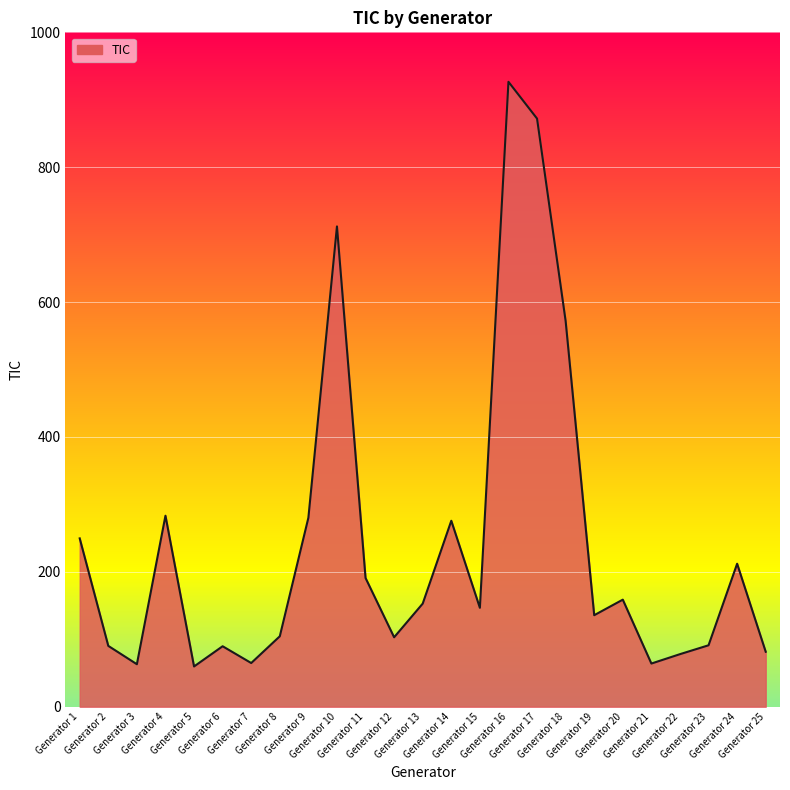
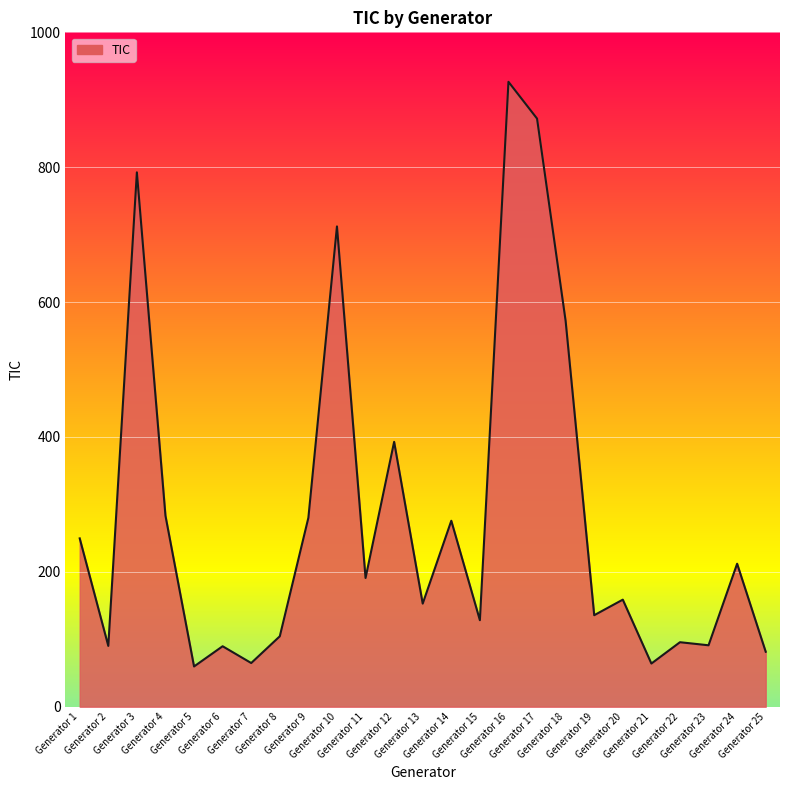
  {
    "Generator 1": 250,
    "Generator 2": 90,
-   "Generator 3": 60,
+   "Generator 3": 790,
    "Generator 4": 280,
    "Generator 5": 60,
    "Generator 6": 90,
    "Generator 7": 60,
    "Generator 8": 100,
    "Generator 9": 280,
    "Generator 10": 710,
    "Generator 11": 190,
-   "Generator 12": 100,
+   "Generator 12": 390,
    "Generator 13": 150,
    "Generator 14": 280,
-   "Generator 15": 150,
+   "Generator 15": 130,
    "Generator 16": 930,
    "Generator 17": 870,
    "Generator 18": 570,
    "Generator 19": 140,
    "Generator 20": 160,
    "Generator 21": 60,
-   "Generator 22": 80,
+   "Generator 22": 100,
    "Generator 23": 90,
    "Generator 24": 210,
    "Generator 25": 80
  }
